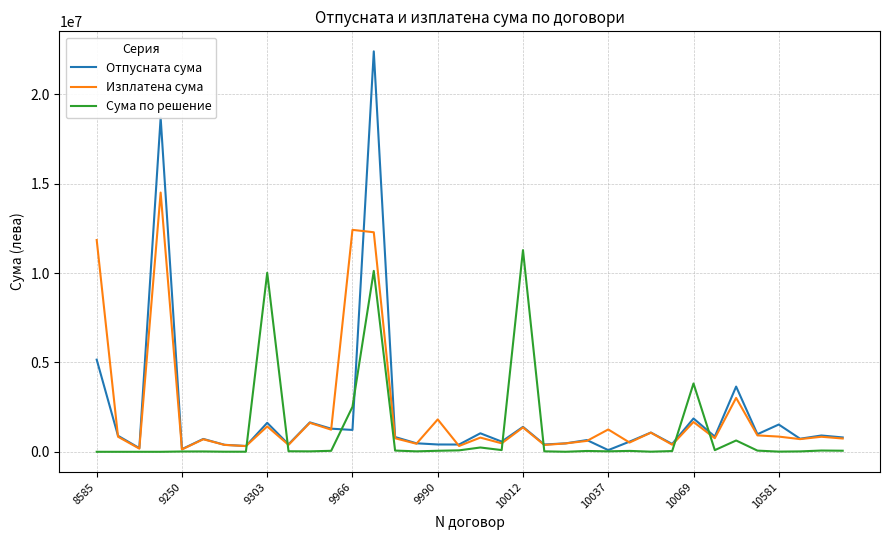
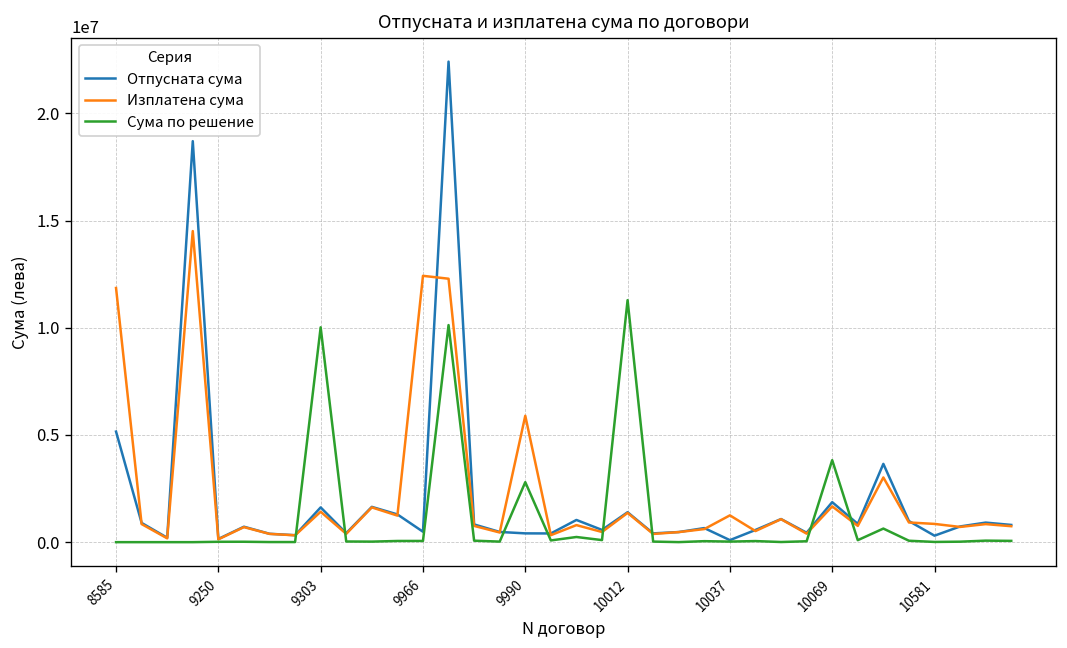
  {
    "Отпусната сума": {
      "8585": 5200000,
      "9303": 1600000,
-     "9966": 1200000,
+     "9966": 500000,
      "9990": 400000,
      "10069": 1900000,
-     "10581": 1500000
+     "10581": 300000
    },
    "Изплатена сума": {
      "8585": 11900000,
      "9303": 1400000,
      "9966": 12400000,
-     "9990": 1800000,
+     "9990": 5900000,
      "10037": 1200000,
      "10069": 1700000,
      "10581": 900000
    },
    "Сума по решение": {
      "8585": 0,
      "9303": 10000000,
-     "9966": 2500000,
-     "9990": 100000,
+     "9966": 100000,
+     "9990": 2800000,
      "10012": 11300000,
      "10069": 3800000,
      "10581": 0
    }
  }
